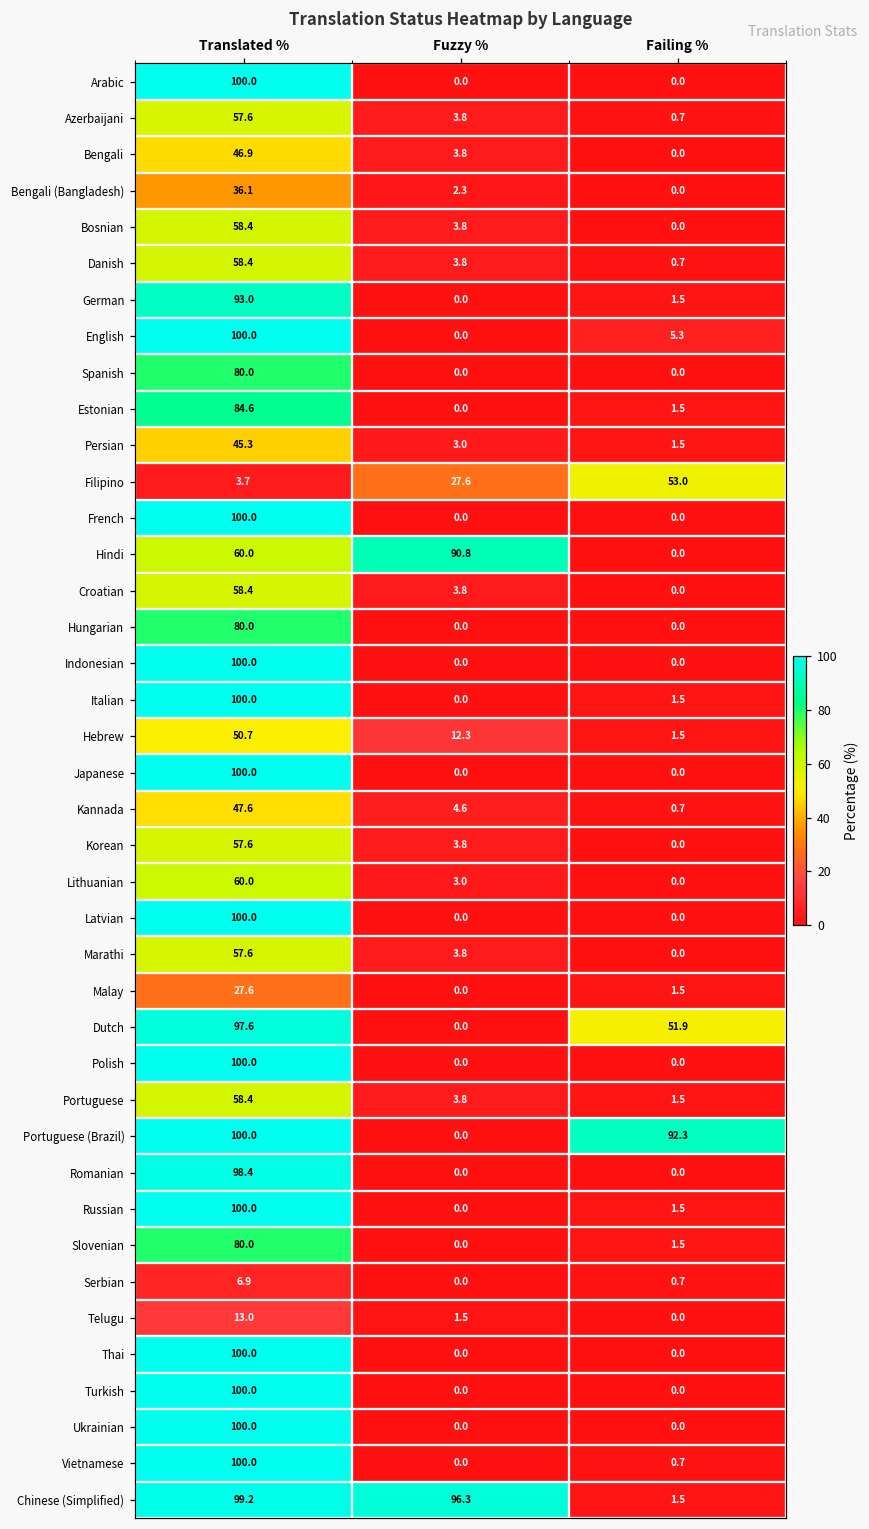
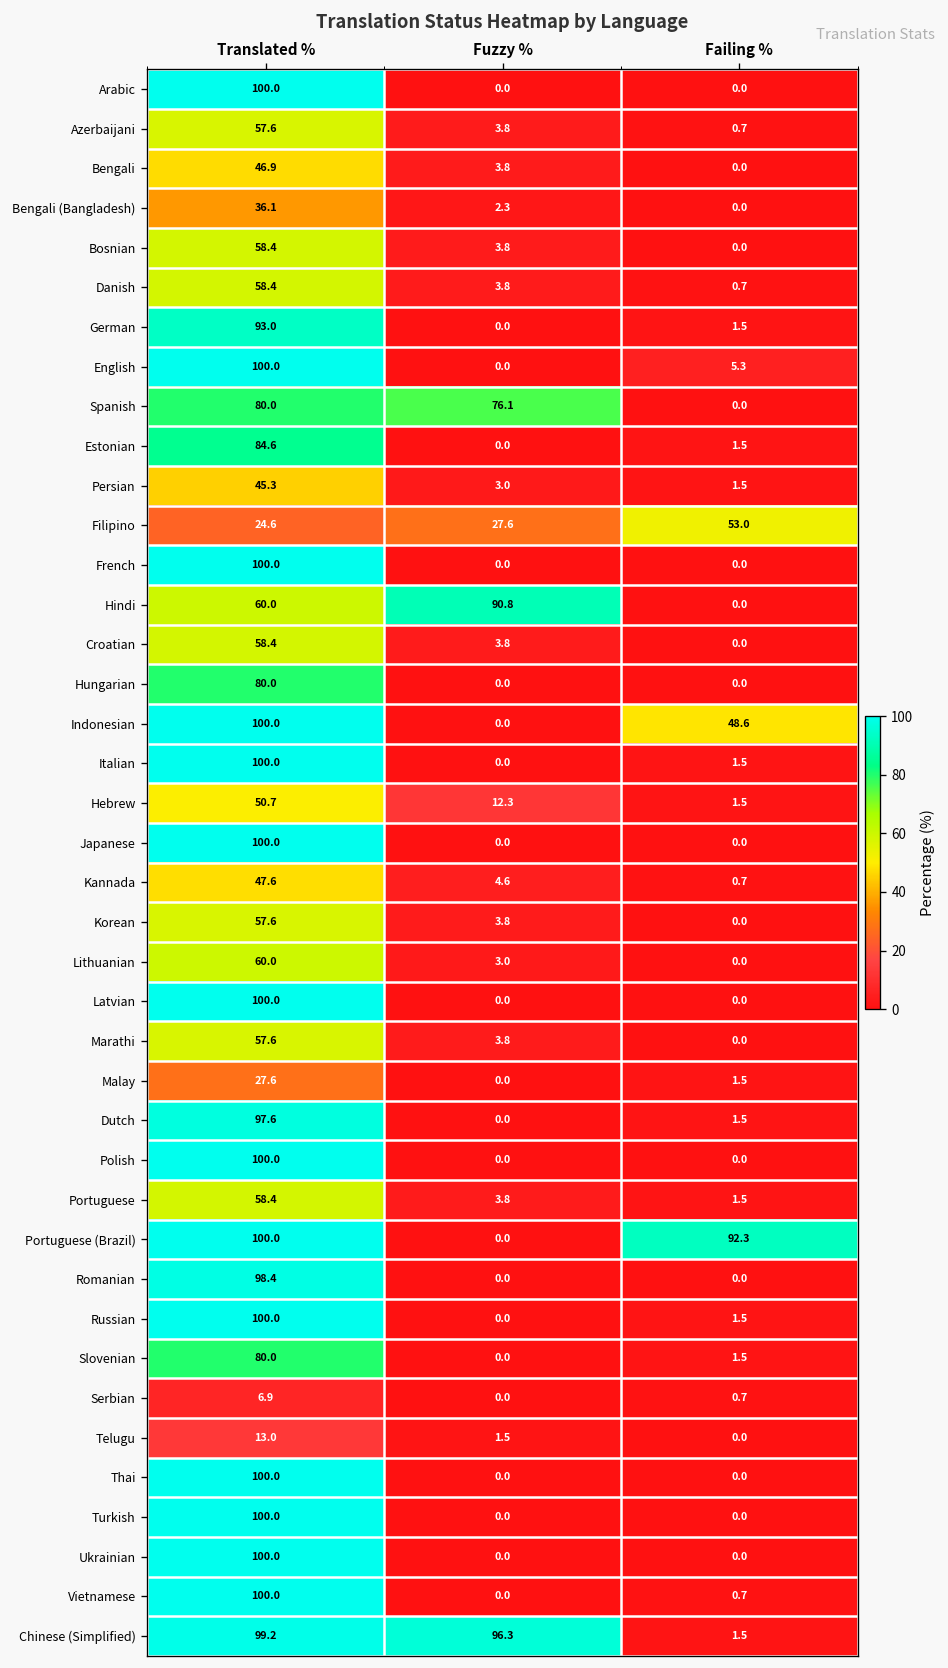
  {
    "Arabic": {
      "Translated %": 100.0,
      "Fuzzy %": 0.0,
      "Failing %": 0.0
    },
    "Azerbaijani": {
      "Translated %": 57.6,
      "Fuzzy %": 3.8,
      "Failing %": 0.7
    },
    "Bengali": {
      "Translated %": 46.9,
      "Fuzzy %": 3.8,
      "Failing %": 0.0
    },
    "Bengali (Bangladesh)": {
      "Translated %": 36.1,
      "Fuzzy %": 2.3,
      "Failing %": 0.0
    },
    "Bosnian": {
      "Translated %": 58.4,
      "Fuzzy %": 3.8,
      "Failing %": 0.0
    },
    "Danish": {
      "Translated %": 58.4,
      "Fuzzy %": 3.8,
      "Failing %": 0.7
    },
    "German": {
      "Translated %": 93.0,
      "Fuzzy %": 0.0,
      "Failing %": 1.5
    },
    "English": {
      "Translated %": 100.0,
      "Fuzzy %": 0.0,
      "Failing %": 5.3
    },
    "Spanish": {
      "Translated %": 80.0,
-     "Fuzzy %": 0.0,
+     "Fuzzy %": 76.1,
      "Failing %": 0.0
    },
    "Estonian": {
      "Translated %": 84.6,
      "Fuzzy %": 0.0,
      "Failing %": 1.5
    },
    "Persian": {
      "Translated %": 45.3,
      "Fuzzy %": 3.0,
      "Failing %": 1.5
    },
    "Filipino": {
-     "Translated %": 3.7,
+     "Translated %": 24.6,
      "Fuzzy %": 27.6,
      "Failing %": 53.0
    },
    "French": {
      "Translated %": 100.0,
      "Fuzzy %": 0.0,
      "Failing %": 0.0
    },
    "Hindi": {
      "Translated %": 60.0,
      "Fuzzy %": 90.8,
      "Failing %": 0.0
    },
    "Croatian": {
      "Translated %": 58.4,
      "Fuzzy %": 3.8,
      "Failing %": 0.0
    },
    "Hungarian": {
      "Translated %": 80.0,
      "Fuzzy %": 0.0,
      "Failing %": 0.0
    },
    "Indonesian": {
      "Translated %": 100.0,
      "Fuzzy %": 0.0,
-     "Failing %": 0.0
+     "Failing %": 48.6
    },
    "Italian": {
      "Translated %": 100.0,
      "Fuzzy %": 0.0,
      "Failing %": 1.5
    },
    "Hebrew": {
      "Translated %": 50.7,
      "Fuzzy %": 12.3,
      "Failing %": 1.5
    },
    "Japanese": {
      "Translated %": 100.0,
      "Fuzzy %": 0.0,
      "Failing %": 0.0
    },
    "Kannada": {
      "Translated %": 47.6,
      "Fuzzy %": 4.6,
      "Failing %": 0.7
    },
    "Korean": {
      "Translated %": 57.6,
      "Fuzzy %": 3.8,
      "Failing %": 0.0
    },
    "Lithuanian": {
      "Translated %": 60.0,
      "Fuzzy %": 3.0,
      "Failing %": 0.0
    },
    "Latvian": {
      "Translated %": 100.0,
      "Fuzzy %": 0.0,
      "Failing %": 0.0
    },
    "Marathi": {
      "Translated %": 57.6,
      "Fuzzy %": 3.8,
      "Failing %": 0.0
    },
    "Malay": {
      "Translated %": 27.6,
      "Fuzzy %": 0.0,
      "Failing %": 1.5
    },
    "Dutch": {
      "Translated %": 97.6,
      "Fuzzy %": 0.0,
-     "Failing %": 51.9
+     "Failing %": 1.5
    },
    "Polish": {
      "Translated %": 100.0,
      "Fuzzy %": 0.0,
      "Failing %": 0.0
    },
    "Portuguese": {
      "Translated %": 58.4,
      "Fuzzy %": 3.8,
      "Failing %": 1.5
    },
    "Portuguese (Brazil)": {
      "Translated %": 100.0,
      "Fuzzy %": 0.0,
      "Failing %": 92.3
    },
    "Romanian": {
      "Translated %": 98.4,
      "Fuzzy %": 0.0,
      "Failing %": 0.0
    },
    "Russian": {
      "Translated %": 100.0,
      "Fuzzy %": 0.0,
      "Failing %": 1.5
    },
    "Slovenian": {
      "Translated %": 80.0,
      "Fuzzy %": 0.0,
      "Failing %": 1.5
    },
    "Serbian": {
      "Translated %": 6.9,
      "Fuzzy %": 0.0,
      "Failing %": 0.7
    },
    "Telugu": {
      "Translated %": 13.0,
      "Fuzzy %": 1.5,
      "Failing %": 0.0
    },
    "Thai": {
      "Translated %": 100.0,
      "Fuzzy %": 0.0,
      "Failing %": 0.0
    },
    "Turkish": {
      "Translated %": 100.0,
      "Fuzzy %": 0.0,
      "Failing %": 0.0
    },
    "Ukrainian": {
      "Translated %": 100.0,
      "Fuzzy %": 0.0,
      "Failing %": 0.0
    },
    "Vietnamese": {
      "Translated %": 100.0,
      "Fuzzy %": 0.0,
      "Failing %": 0.7
    },
    "Chinese (Simplified)": {
      "Translated %": 99.2,
      "Fuzzy %": 96.3,
      "Failing %": 1.5
    }
  }
